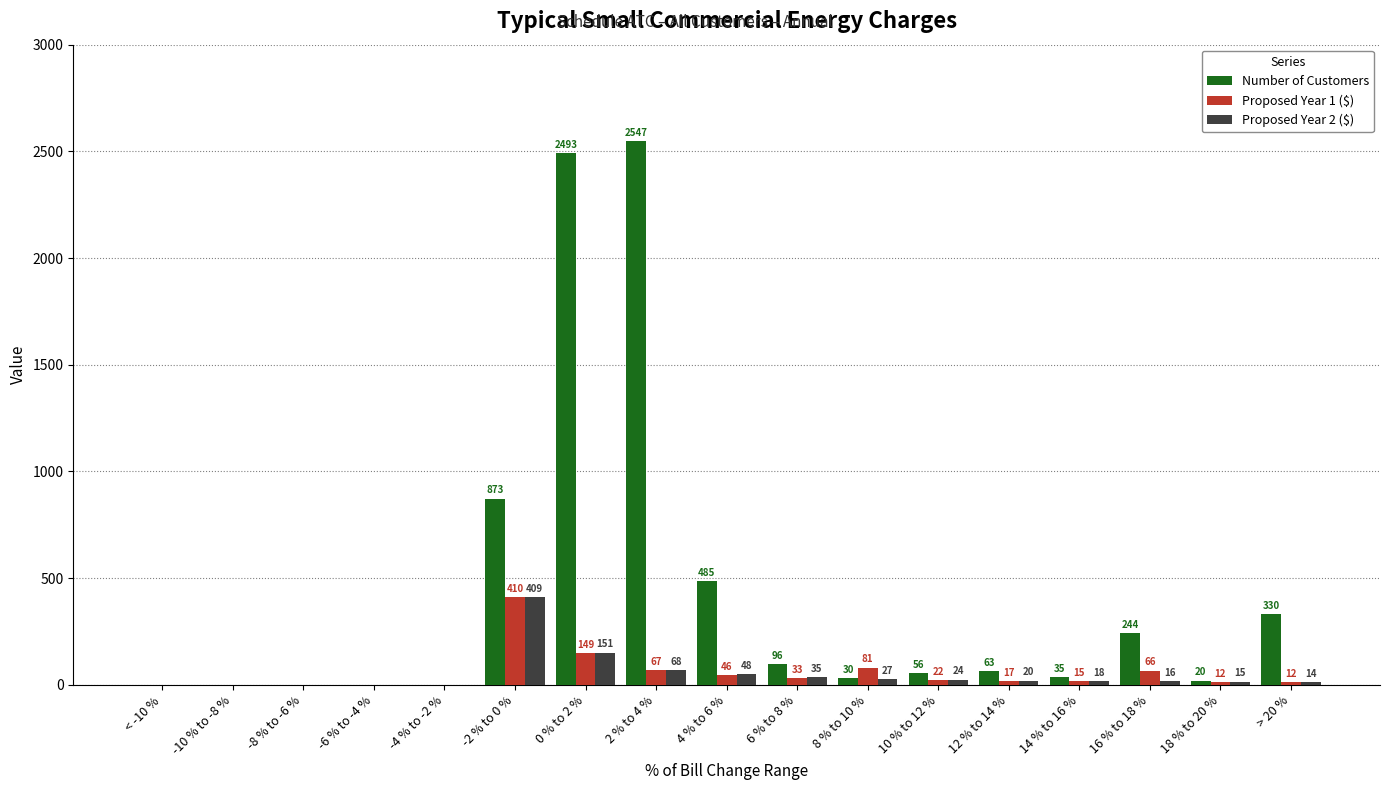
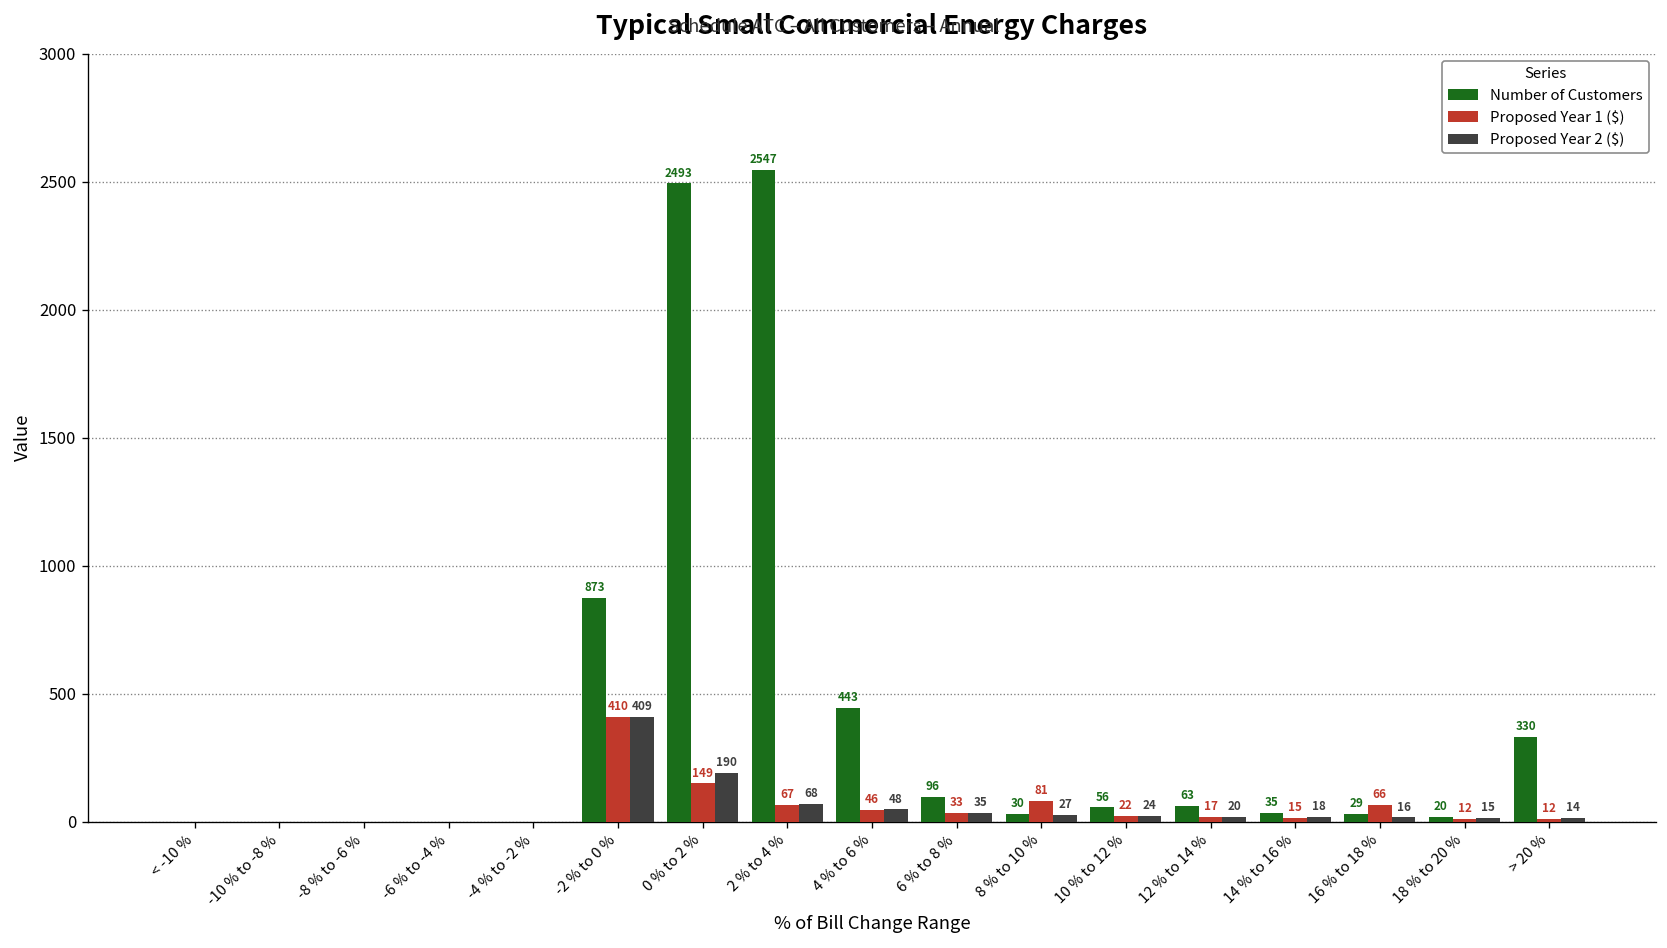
  {
    "Number of Customers": {
      "-2 % to 0 %": 873,
      "0 % to 2 %": 2493,
      "2 % to 4 %": 2547,
-     "4 % to 6 %": 485,
+     "4 % to 6 %": 443,
      "6 % to 8 %": 96,
      "8 % to 10 %": 30,
      "10 % to 12 %": 56,
      "12 % to 14 %": 63,
      "14 % to 16 %": 35,
-     "16 % to 18 %": 244,
+     "16 % to 18 %": 29,
      "18 % to 20 %": 20,
      "> 20 %": 330
    },
    "Proposed Year 1 ($)": {
      "2 % to 4 %": 67,
      "4 % to 6 %": 46,
      "6 % to 8 %": 33,
      "8 % to 10 %": 81,
      "10 % to 12 %": 22,
      "16 % to 18 %": 66,
      "> 20 %": 12
    },
    "Proposed Year 2 ($)": {
      "-2 % to 0 %": 410,
-     "0 % to 2 %": 151,
+     "0 % to 2 %": 190,
      "4 % to 6 %": 48,
      "6 % to 8 %": 35,
      "10 % to 12 %": 24,
      "12 % to 14 %": 20,
      "14 % to 16 %": 18,
      "18 % to 20 %": 15,
      "> 20 %": 14
    }
  }
